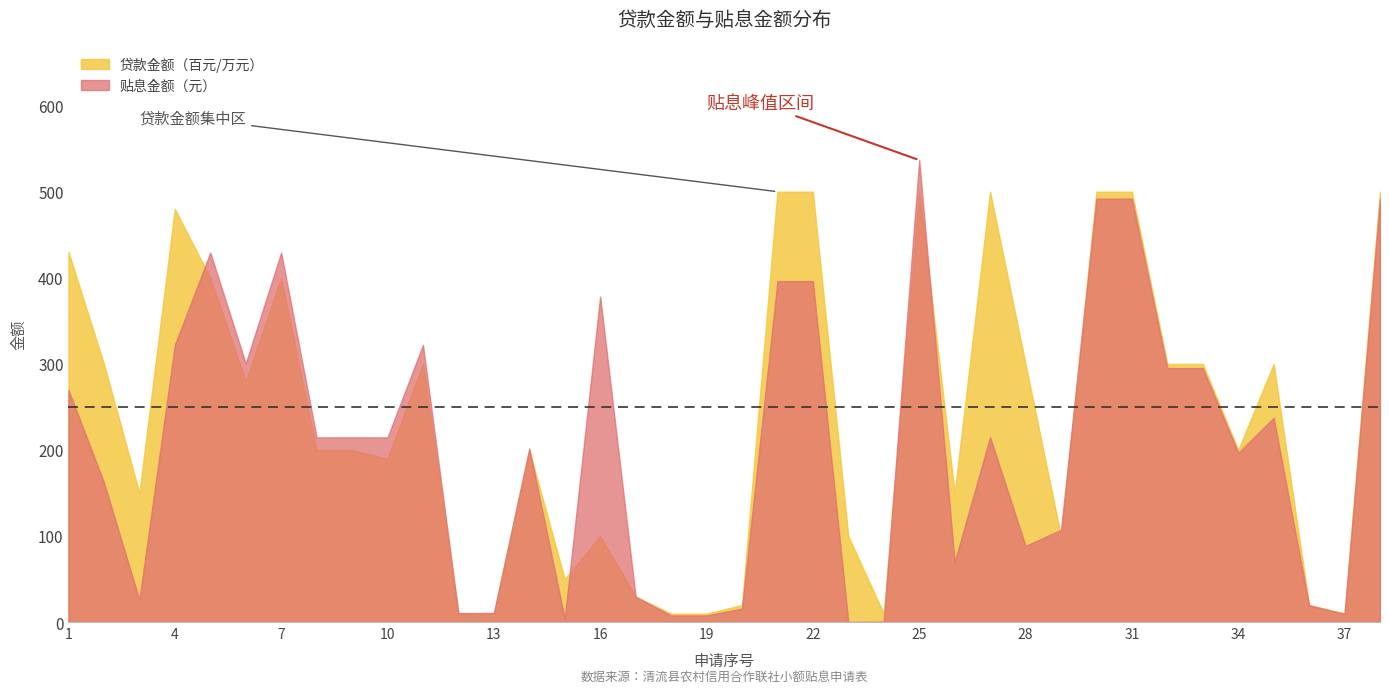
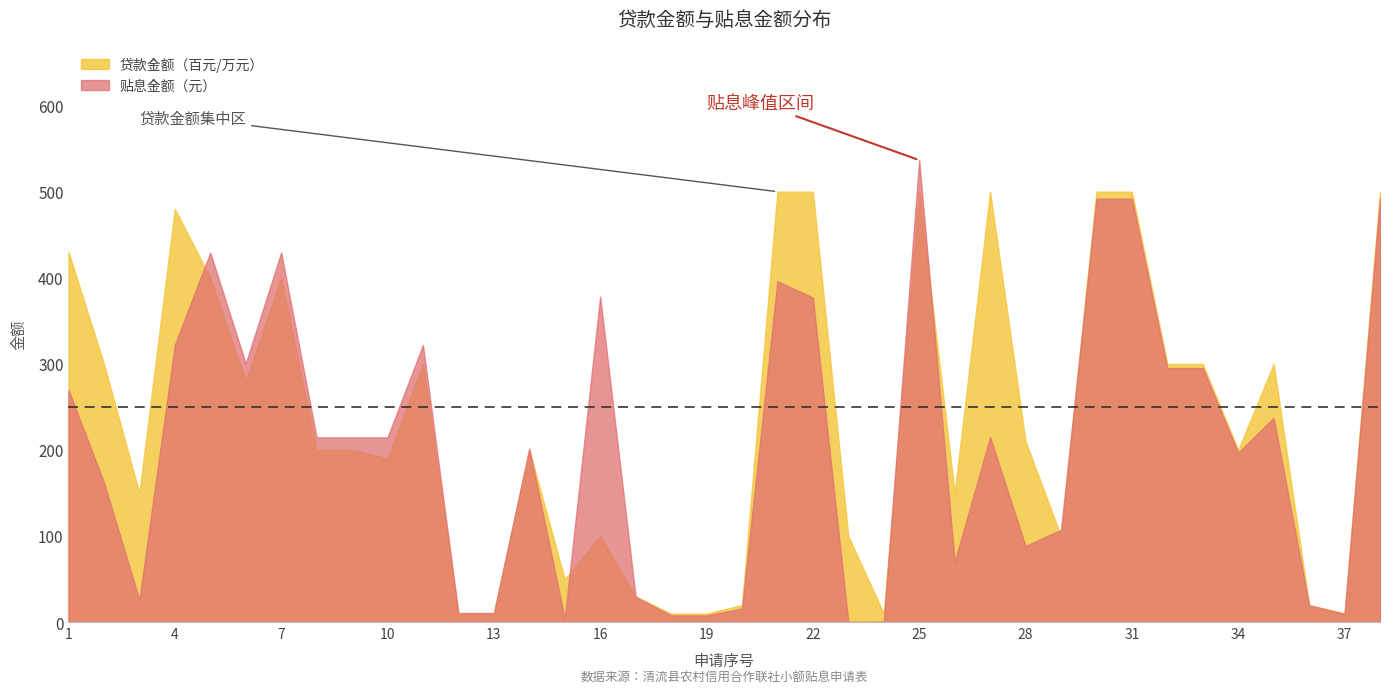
  {
    "贷款金额（百元/万元）": {
      "1": 430,
      "4": 480,
      "7": 400,
      "10": 190,
      "16": 100,
      "22": 500,
      "25": 500,
-     "28": 300,
+     "28": 210,
      "31": 500,
      "34": 200
    },
    "贴息金额（元）": {
      "1": 270,
      "4": 320,
      "7": 430,
      "10": 210,
      "16": 380,
-     "22": 400,
+     "22": 380,
      "25": 540,
      "28": 90,
      "31": 490,
      "34": 200
    }
  }
